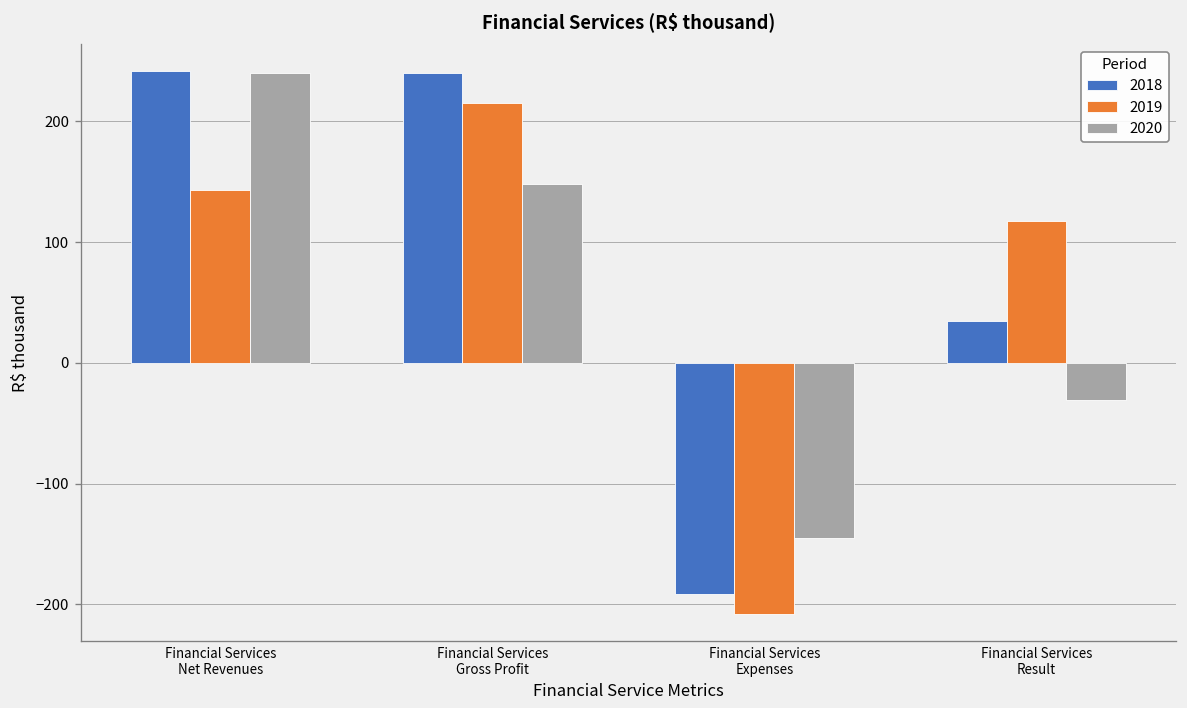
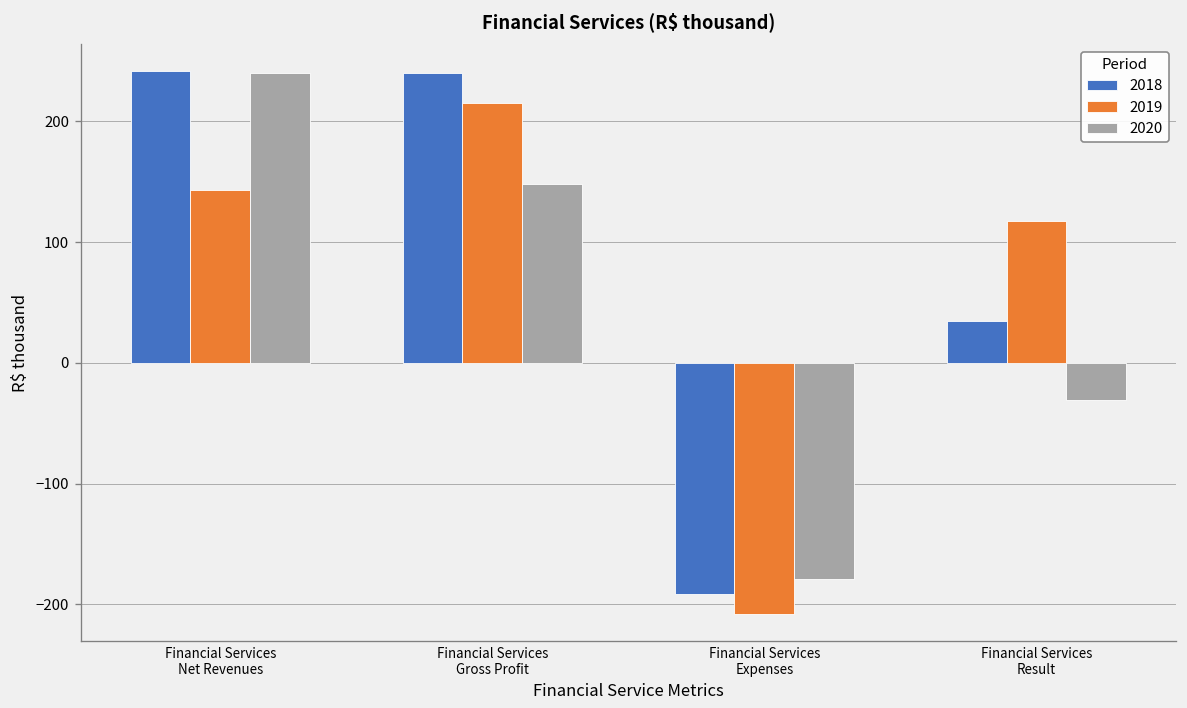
  {
    "2018": {
      "Financial Services Net Revenues": 241,
      "Financial Services Gross Profit": 240,
      "Financial Services Expenses": -191,
      "Financial Services Result": 35
    },
    "2019": {
      "Financial Services Net Revenues": 143,
      "Financial Services Gross Profit": 215,
      "Financial Services Expenses": -208,
      "Financial Services Result": 118
    },
    "2020": {
      "Financial Services Net Revenues": 240,
      "Financial Services Gross Profit": 148,
-     "Financial Services Expenses": -146,
+     "Financial Services Expenses": -179,
      "Financial Services Result": -31
    }
  }
